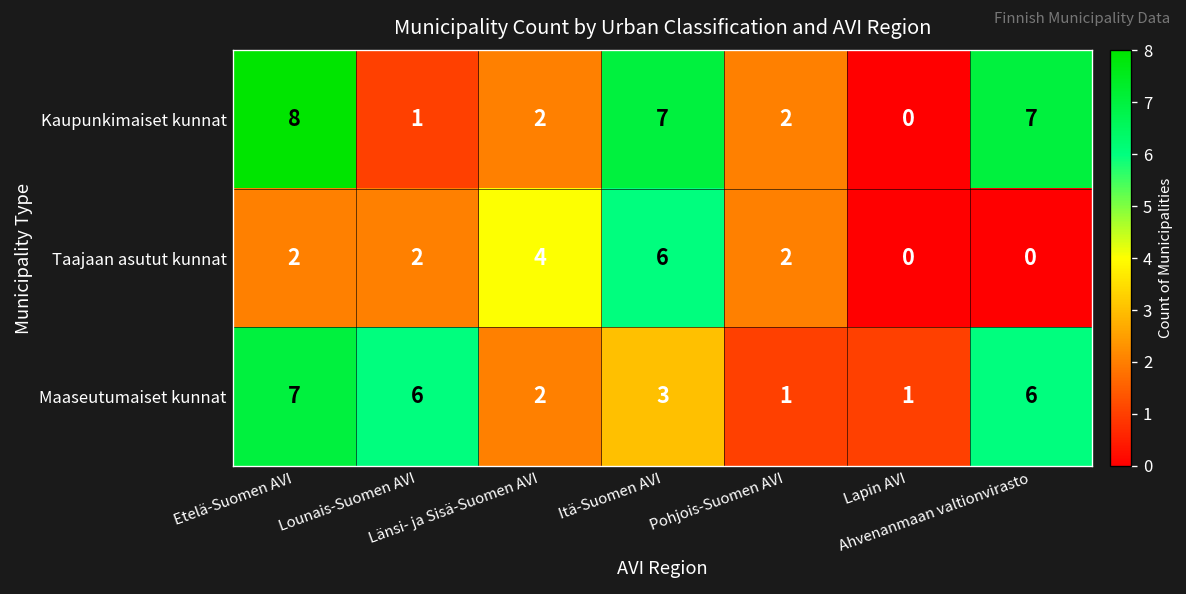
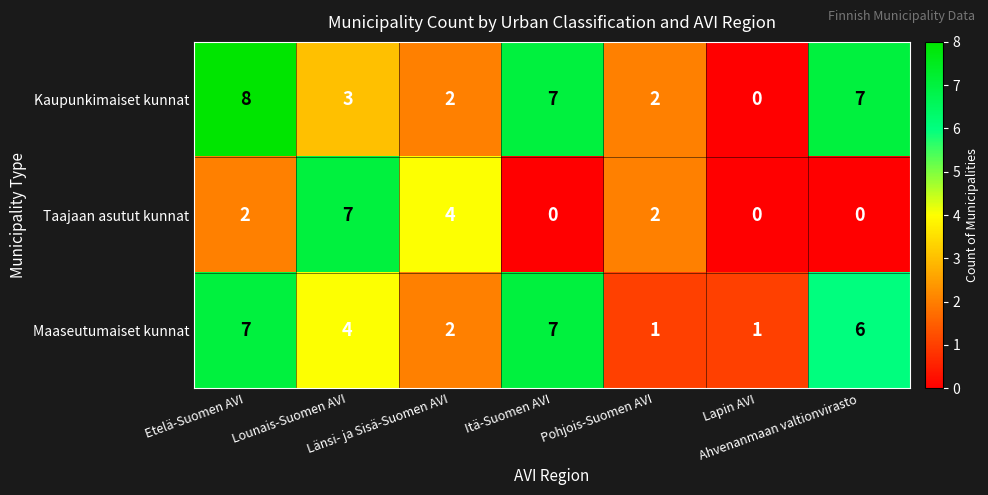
  {
    "Kaupunkimaiset kunnat": {
      "Etelä-Suomen AVI": 8,
-     "Lounais-Suomen AVI": 1,
+     "Lounais-Suomen AVI": 3,
      "Länsi- ja Sisä-Suomen AVI": 2,
      "Itä-Suomen AVI": 7,
      "Pohjois-Suomen AVI": 2,
      "Lapin AVI": 0,
      "Ahvenanmaan valtionvirasto": 7
    },
    "Taajaan asutut kunnat": {
      "Etelä-Suomen AVI": 2,
-     "Lounais-Suomen AVI": 2,
+     "Lounais-Suomen AVI": 7,
      "Länsi- ja Sisä-Suomen AVI": 4,
-     "Itä-Suomen AVI": 6,
+     "Itä-Suomen AVI": 0,
      "Pohjois-Suomen AVI": 2,
      "Lapin AVI": 0,
      "Ahvenanmaan valtionvirasto": 0
    },
    "Maaseutumaiset kunnat": {
      "Etelä-Suomen AVI": 7,
-     "Lounais-Suomen AVI": 6,
+     "Lounais-Suomen AVI": 4,
      "Länsi- ja Sisä-Suomen AVI": 2,
-     "Itä-Suomen AVI": 3,
+     "Itä-Suomen AVI": 7,
      "Pohjois-Suomen AVI": 1,
      "Lapin AVI": 1,
      "Ahvenanmaan valtionvirasto": 6
    }
  }
